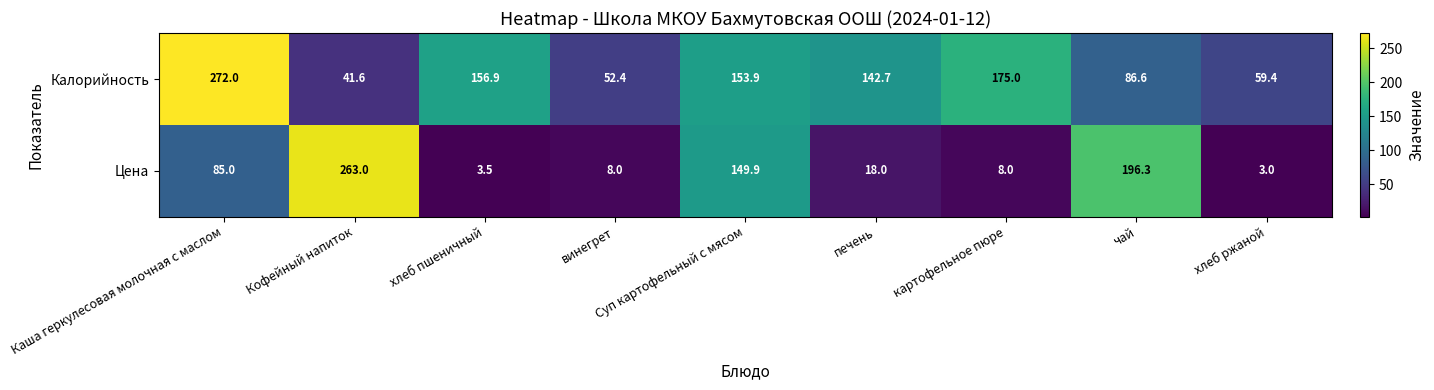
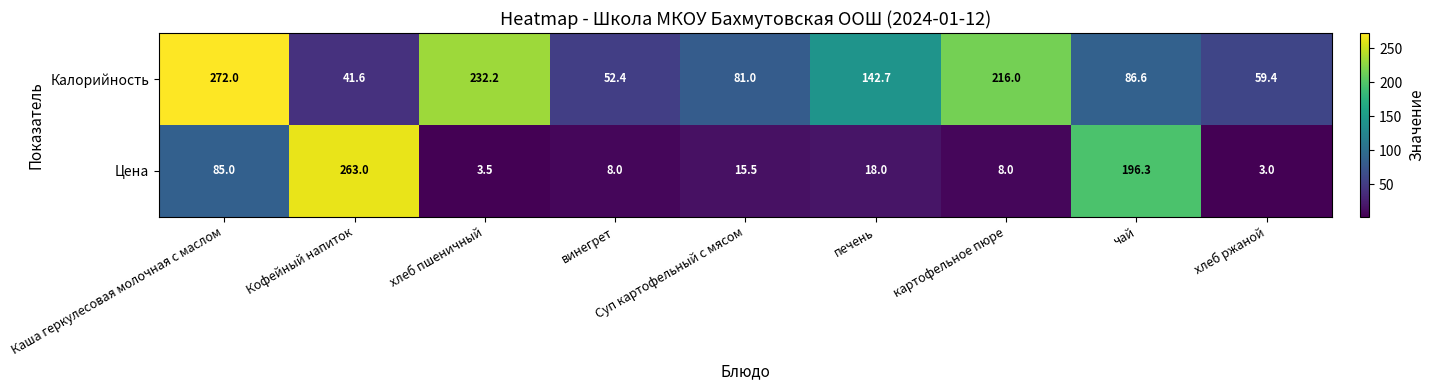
  {
    "Калорийность": {
      "Каша геркулесовая молочная с маслом": 272.0,
      "Кофейный напиток": 41.6,
-     "хлеб пшеничный": 156.9,
+     "хлеб пшеничный": 232.2,
      "винегрет": 52.4,
-     "Суп картофельный с мясом": 153.9,
+     "Суп картофельный с мясом": 81.0,
      "печень": 142.7,
-     "картофельное пюре": 175.0,
+     "картофельное пюре": 216.0,
      "чай": 86.6,
      "хлеб ржаной": 59.4
    },
    "Цена": {
      "Каша геркулесовая молочная с маслом": 85.0,
      "Кофейный напиток": 263.0,
      "хлеб пшеничный": 3.5,
      "винегрет": 8.0,
-     "Суп картофельный с мясом": 149.9,
+     "Суп картофельный с мясом": 15.5,
      "печень": 18.0,
      "картофельное пюре": 8.0,
      "чай": 196.3,
      "хлеб ржаной": 3.0
    }
  }
